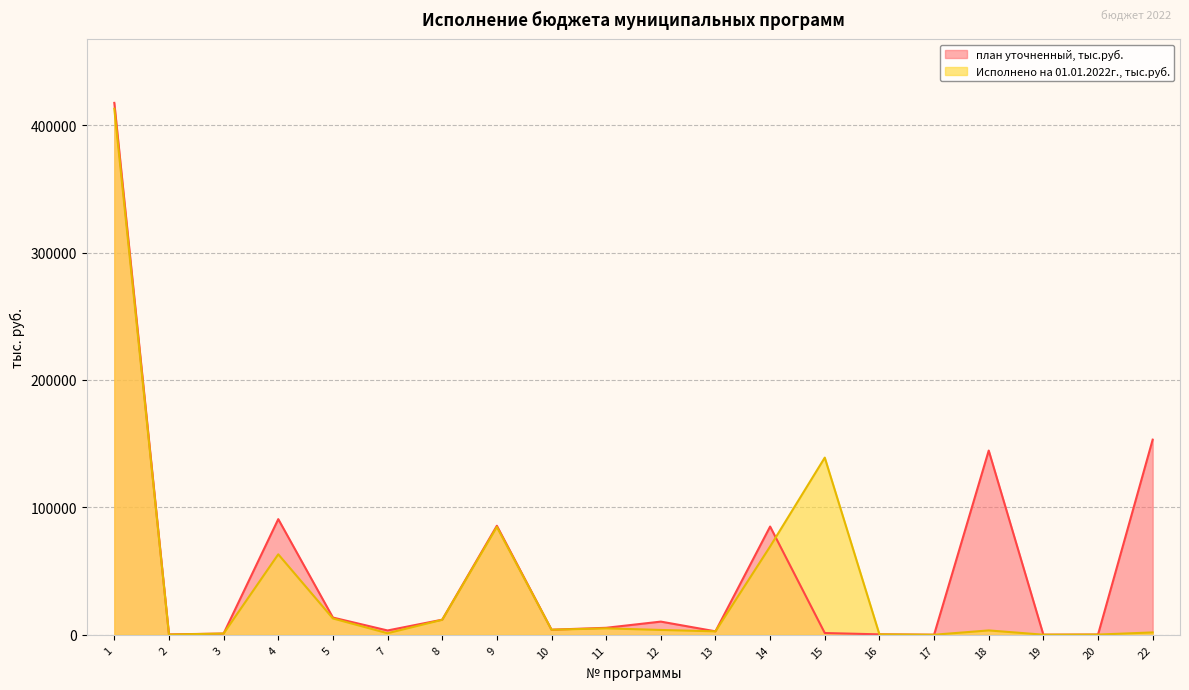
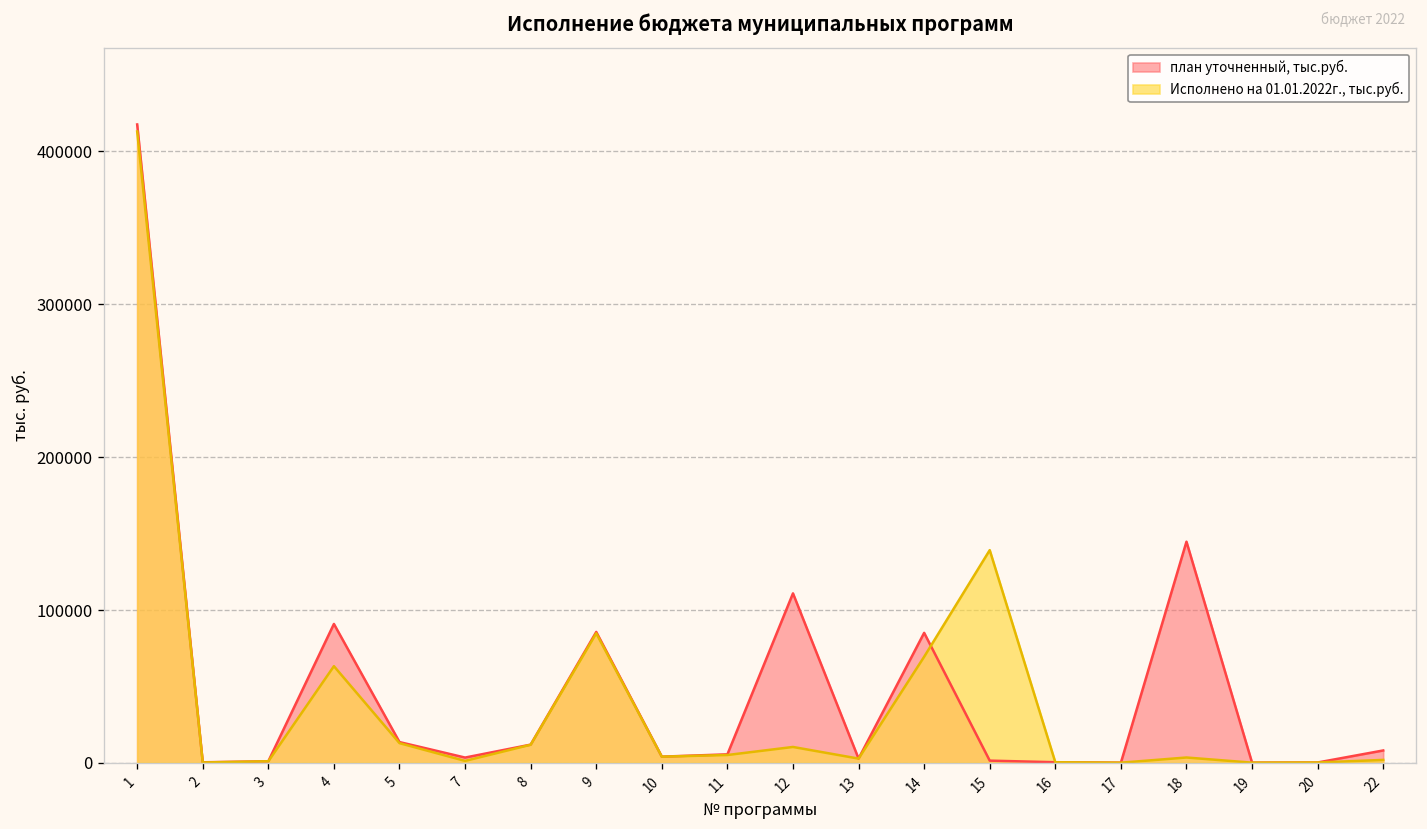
  {
    "план уточненный, тыс.руб.": {
      "1": 417000,
      "4": 91000,
      "7": 3000,
-     "12": 10000,
+     "12": 111000,
      "14": 85000,
      "15": 1000,
      "18": 145000,
-     "22": 153000
+     "22": 8000
    },
    "Исполнено на 01.01.2022г., тыс.руб.": {
      "1": 413000,
      "4": 63000,
      "7": 1000,
-     "12": 4000,
+     "12": 10000,
      "14": 69000,
      "15": 139000,
      "18": 3000,
      "22": 2000
    }
  }
